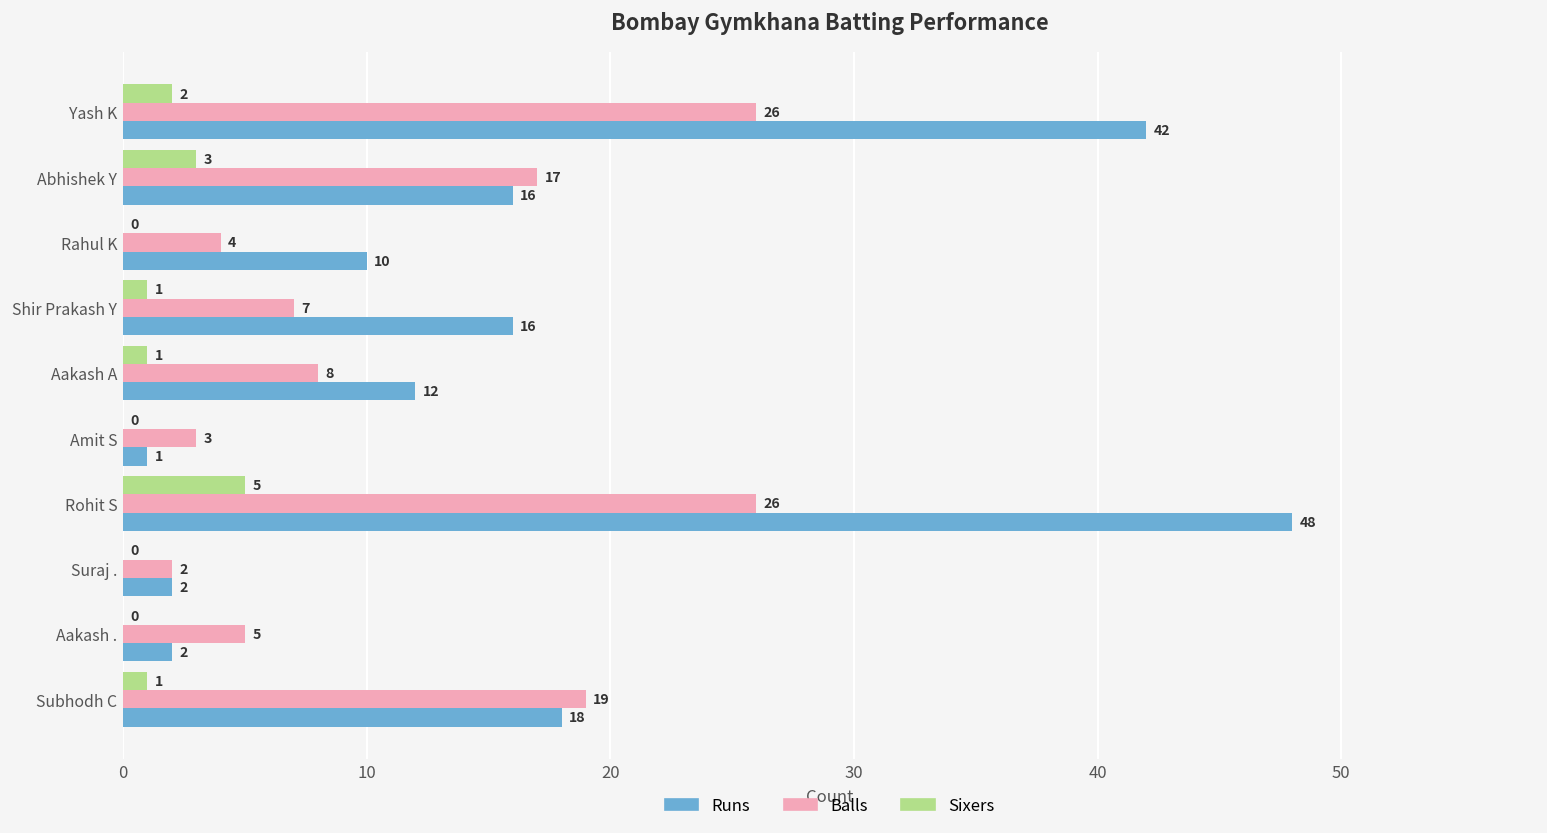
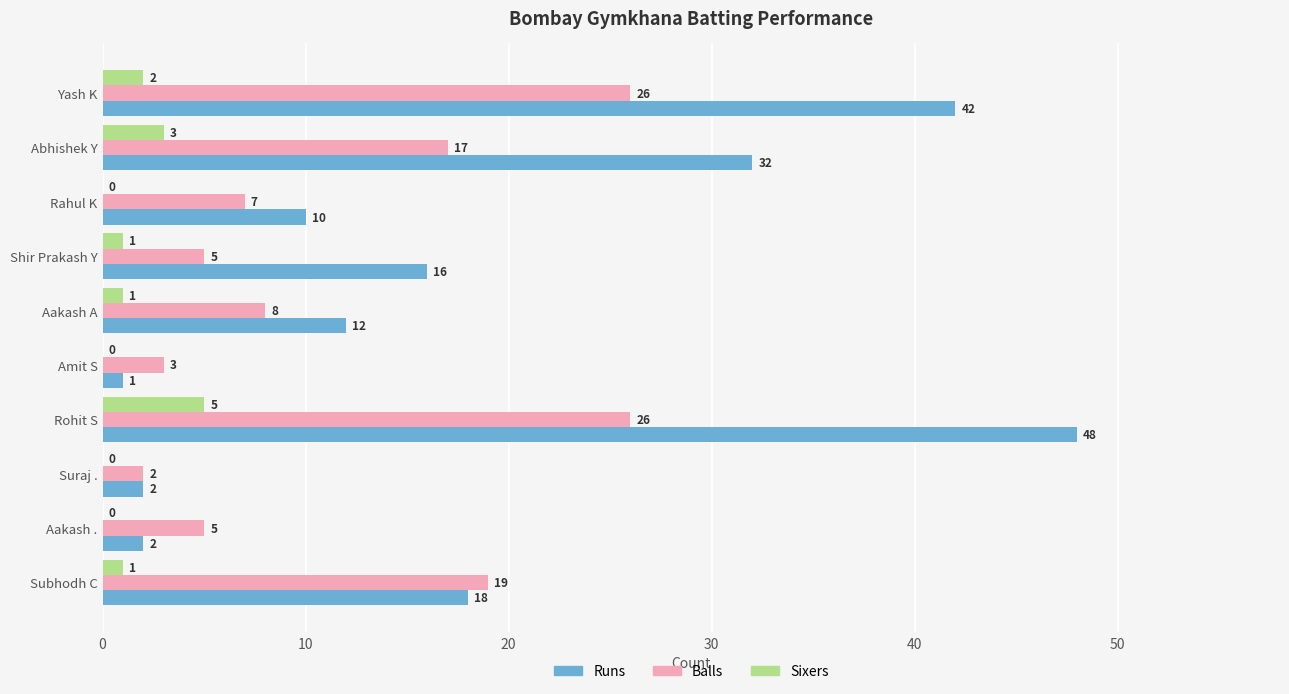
  {
    "Runs": {
      "Yash K": 42,
-     "Abhishek Y": 16,
+     "Abhishek Y": 32,
      "Rahul K": 10,
      "Shir Prakash Y": 16,
      "Aakash A": 12,
      "Amit S": 1,
      "Rohit S": 48,
      "Suraj .": 2,
      "Aakash .": 2,
      "Subhodh C": 18
    },
    "Balls": {
      "Yash K": 26,
      "Abhishek Y": 17,
-     "Rahul K": 4,
-     "Shir Prakash Y": 7,
+     "Rahul K": 7,
+     "Shir Prakash Y": 5,
      "Aakash A": 8,
      "Amit S": 3,
      "Rohit S": 26,
      "Suraj .": 2,
      "Aakash .": 5,
      "Subhodh C": 19
    },
    "Sixers": {
      "Yash K": 2,
      "Abhishek Y": 3,
      "Rahul K": 0,
      "Shir Prakash Y": 1,
      "Aakash A": 1,
      "Amit S": 0,
      "Rohit S": 5,
      "Suraj .": 0,
      "Aakash .": 0,
      "Subhodh C": 1
    }
  }
